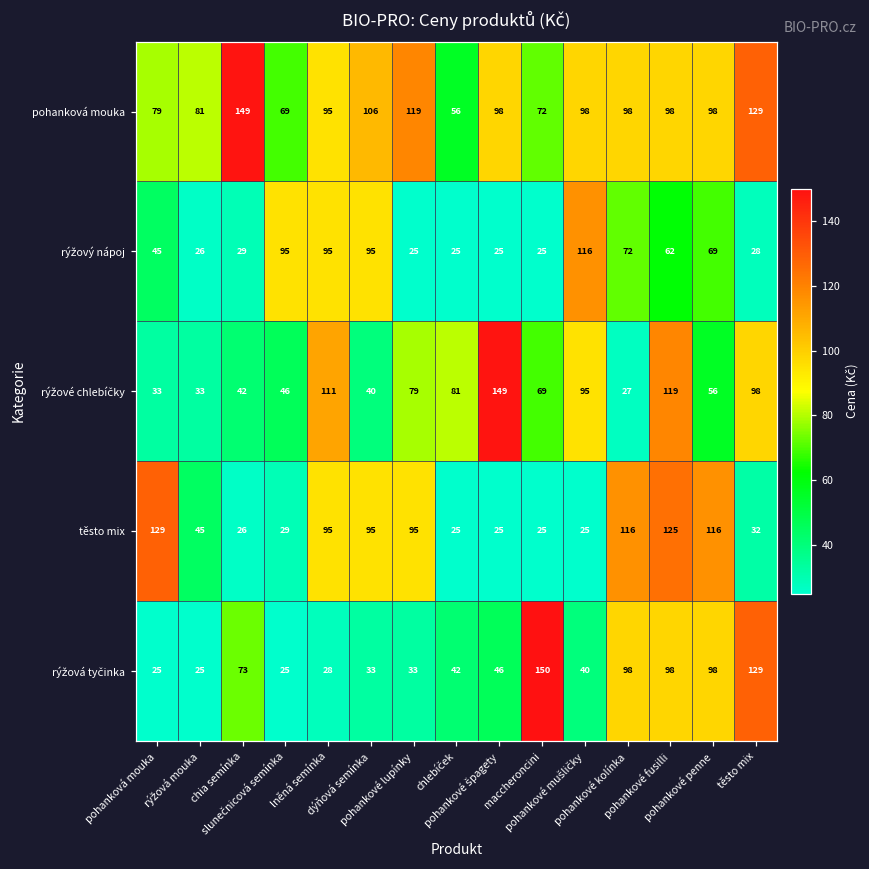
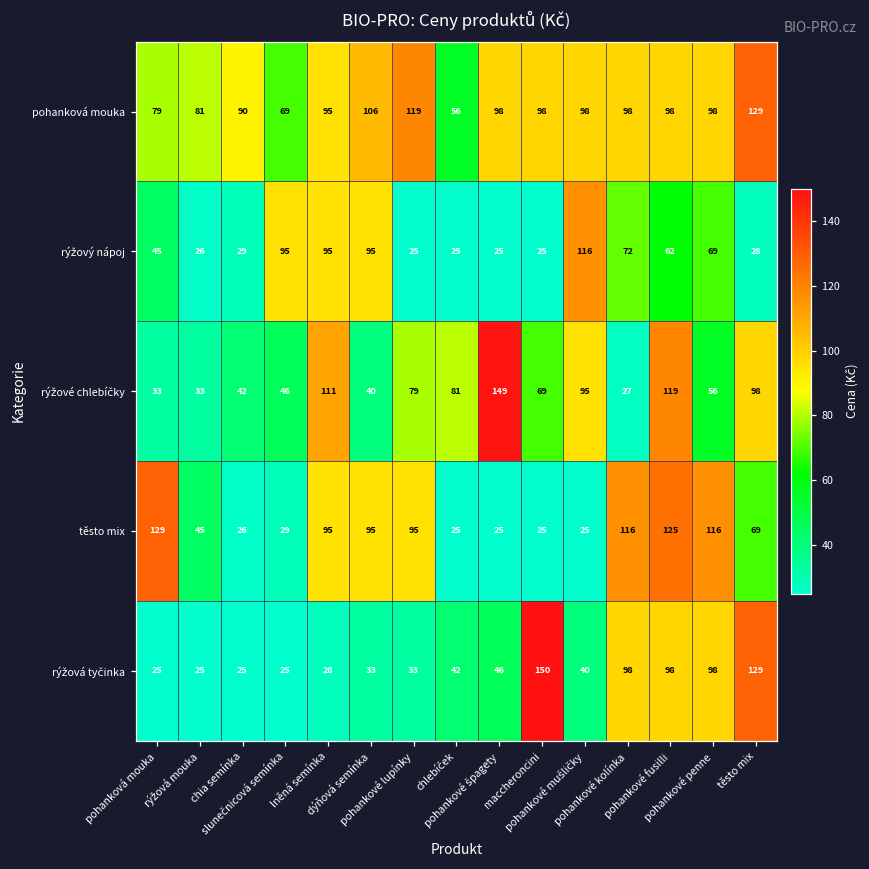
  {
    "pohanková mouka": {
      "pohanková mouka": 79,
      "rýžová mouka": 81,
-     "chia semínka": 149,
+     "chia semínka": 90,
      "slunečnicová semínka": 69,
      "lněná semínka": 95,
      "dýňová semínka": 106,
      "pohankové lupínky": 119,
      "chlebíček": 56,
      "pohankové špagety": 98,
-     "maccheroncini": 72,
+     "maccheroncini": 98,
      "pohankové mušličky": 98,
      "pohankové kolínka": 98,
      "pohankové fusilli": 98,
      "pohankové penne": 98,
      "těsto mix": 129
    },
    "rýžový nápoj": {
      "pohanková mouka": 45,
      "rýžová mouka": 26,
      "chia semínka": 29,
      "slunečnicová semínka": 95,
      "lněná semínka": 95,
      "dýňová semínka": 95,
      "pohankové lupínky": 25,
      "chlebíček": 25,
      "pohankové špagety": 25,
      "maccheroncini": 25,
      "pohankové mušličky": 116,
      "pohankové kolínka": 72,
      "pohankové fusilli": 62,
      "pohankové penne": 69,
      "těsto mix": 28
    },
    "rýžové chlebíčky": {
      "pohanková mouka": 33,
      "rýžová mouka": 33,
      "chia semínka": 42,
      "slunečnicová semínka": 46,
      "lněná semínka": 111,
      "dýňová semínka": 40,
      "pohankové lupínky": 79,
      "chlebíček": 81,
      "pohankové špagety": 149,
      "maccheroncini": 69,
      "pohankové mušličky": 95,
      "pohankové kolínka": 27,
      "pohankové fusilli": 119,
      "pohankové penne": 56,
      "těsto mix": 98
    },
    "těsto mix": {
      "pohanková mouka": 129,
      "rýžová mouka": 45,
      "chia semínka": 26,
      "slunečnicová semínka": 29,
      "lněná semínka": 95,
      "dýňová semínka": 95,
      "pohankové lupínky": 95,
      "chlebíček": 25,
      "pohankové špagety": 25,
      "maccheroncini": 25,
      "pohankové mušličky": 25,
      "pohankové kolínka": 116,
      "pohankové fusilli": 125,
      "pohankové penne": 116,
-     "těsto mix": 32
+     "těsto mix": 69
    },
    "rýžová tyčinka": {
      "pohanková mouka": 25,
      "rýžová mouka": 25,
-     "chia semínka": 73,
+     "chia semínka": 25,
      "slunečnicová semínka": 25,
      "lněná semínka": 28,
      "dýňová semínka": 33,
      "pohankové lupínky": 33,
      "chlebíček": 42,
      "pohankové špagety": 46,
      "maccheroncini": 150,
      "pohankové mušličky": 40,
      "pohankové kolínka": 98,
      "pohankové fusilli": 98,
      "pohankové penne": 98,
      "těsto mix": 129
    }
  }
